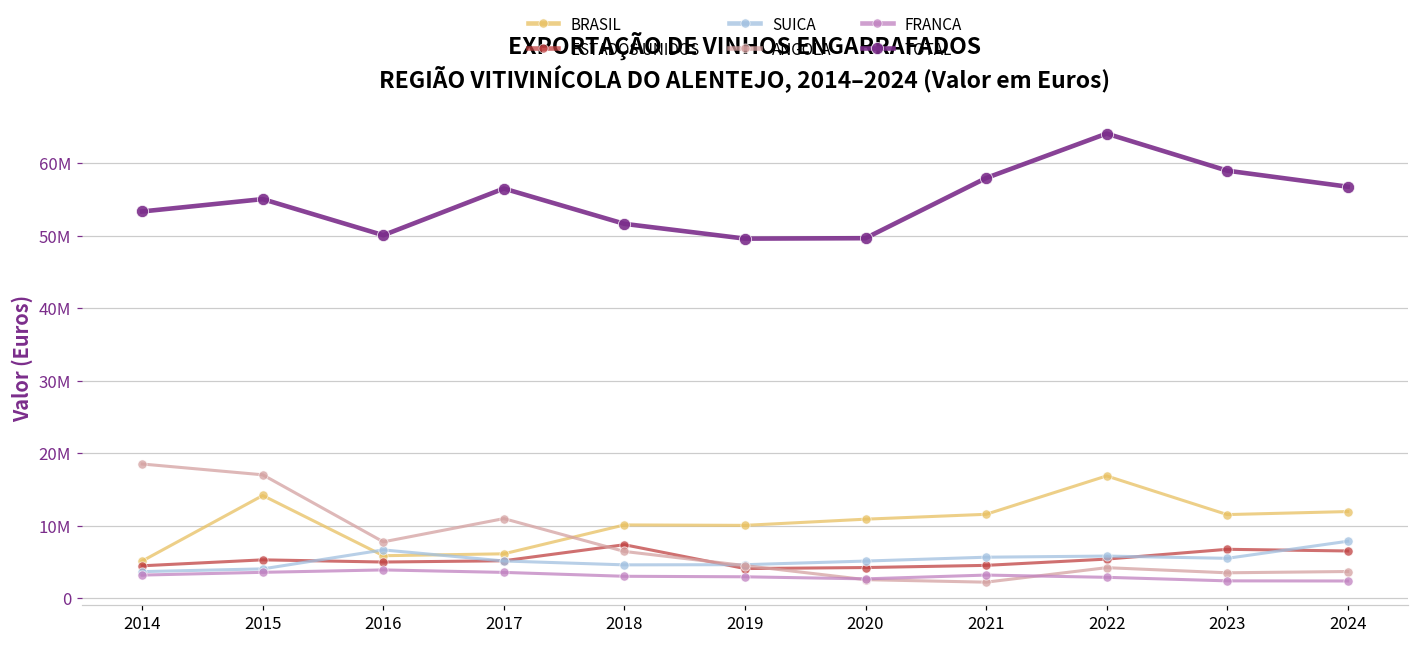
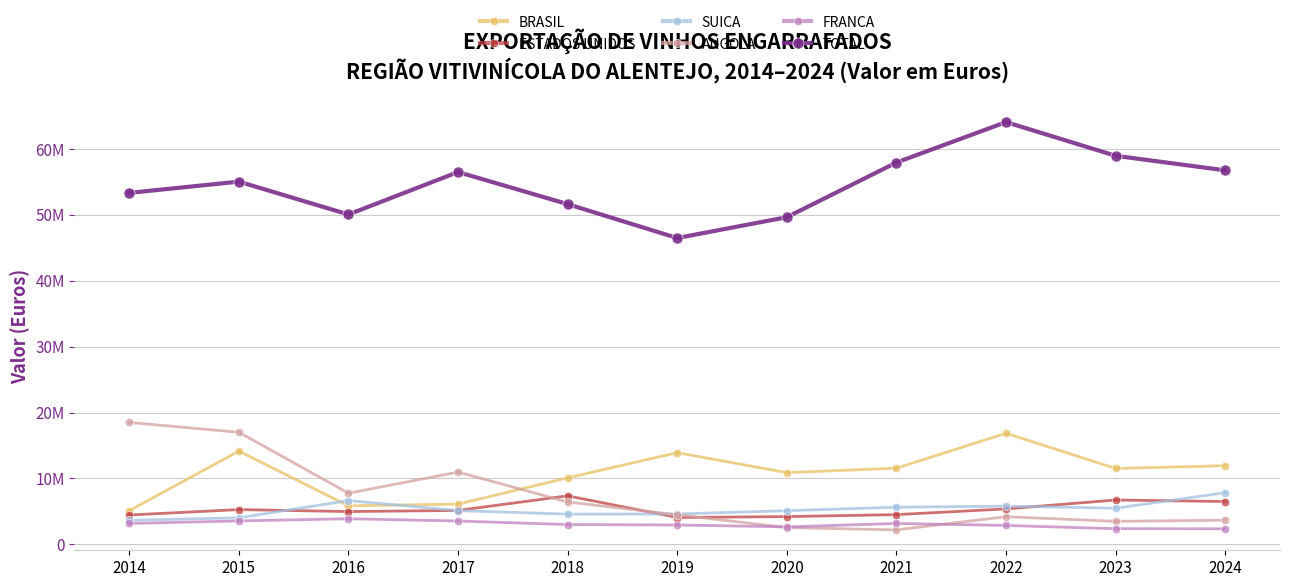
  {
    "BRASIL": {
      "2014": 5000000,
      "2015": 14000000,
      "2016": 6000000,
      "2017": 6000000,
      "2018": 10000000,
-     "2019": 10000000,
+     "2019": 14000000,
      "2020": 11000000,
      "2021": 12000000,
      "2022": 17000000,
      "2023": 12000000,
      "2024": 12000000
    },
    "ESTADOS UNIDOS": {
      "2014": 4000000,
      "2015": 5000000,
      "2016": 5000000,
      "2018": 7000000,
      "2019": 4000000,
      "2020": 4000000,
      "2021": 5000000,
      "2022": 5000000,
      "2023": 7000000,
      "2024": 6000000
    },
    "SUICA": {
      "2014": 4000000,
      "2015": 4000000,
      "2016": 7000000,
      "2018": 5000000,
      "2020": 5000000,
      "2021": 6000000,
      "2022": 6000000,
      "2023": 5000000,
      "2024": 8000000
    },
    "TOTAL": {
      "2014": 53000000,
      "2015": 55000000,
      "2016": 50000000,
      "2017": 57000000,
      "2018": 52000000,
-     "2019": 50000000,
+     "2019": 46000000,
      "2020": 50000000,
      "2021": 58000000,
      "2022": 64000000,
      "2023": 59000000,
      "2024": 57000000
    }
  }
